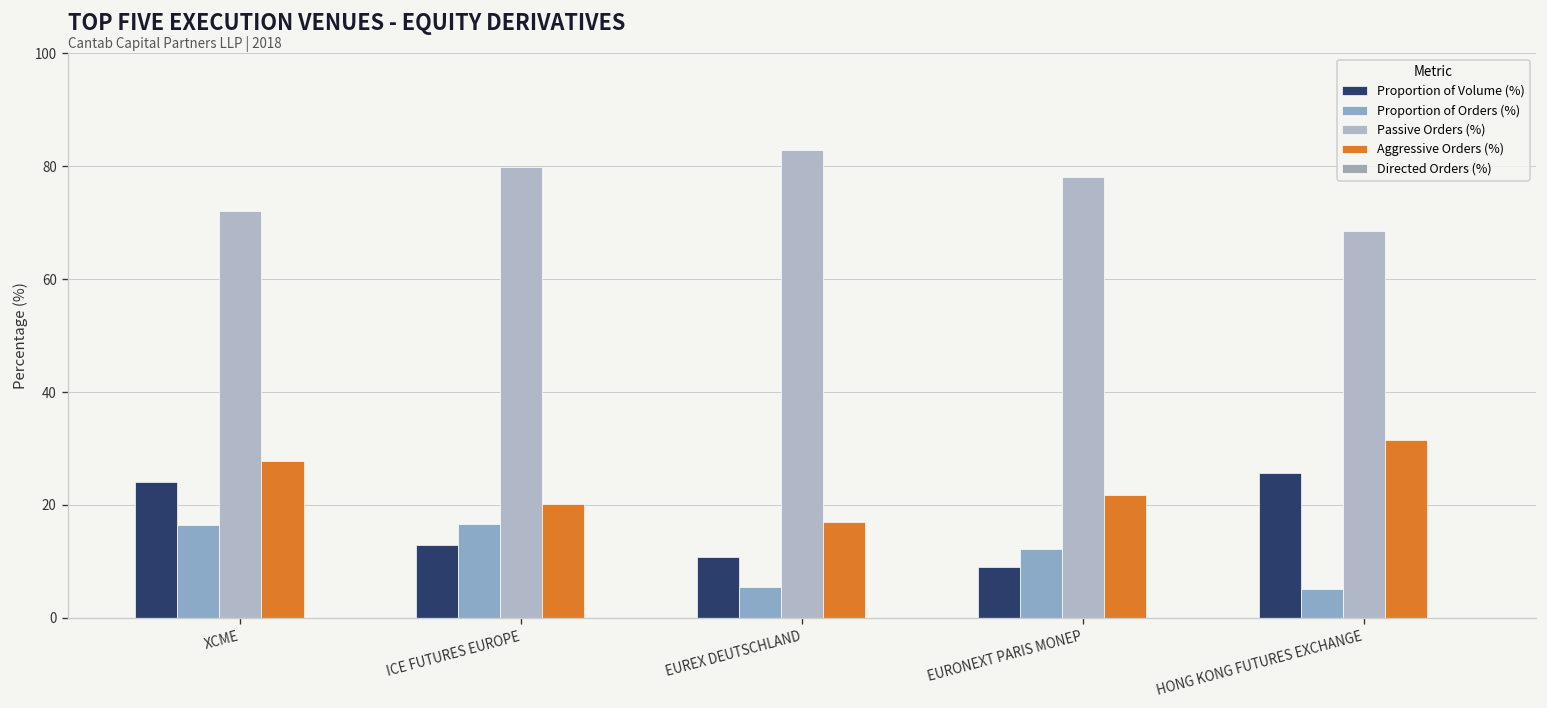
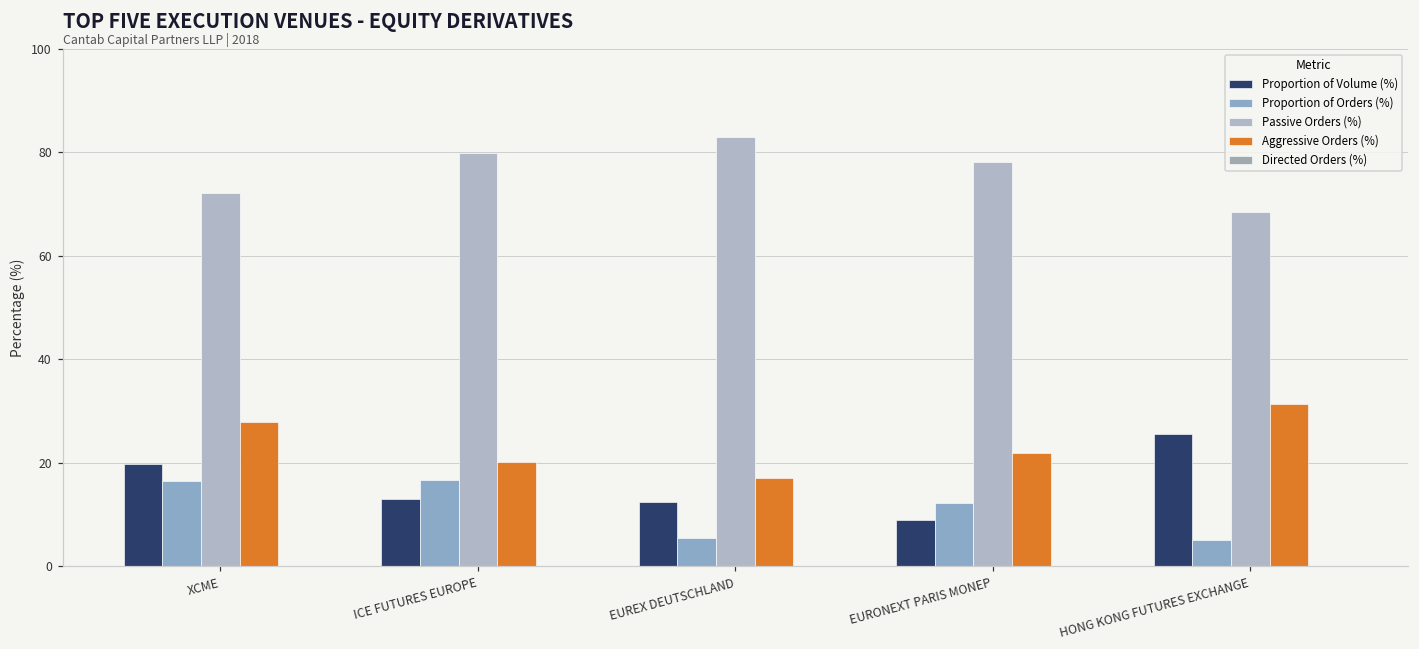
  {
    "Proportion of Volume (%)": {
-     "XCME": 24,
+     "XCME": 20,
      "ICE FUTURES EUROPE": 13,
-     "EUREX DEUTSCHLAND": 11,
+     "EUREX DEUTSCHLAND": 12,
      "EURONEXT PARIS MONEP": 9,
      "HONG KONG FUTURES EXCHANGE": 26
    },
    "Aggressive Orders (%)": {
      "XCME": 28,
      "ICE FUTURES EUROPE": 20,
      "EUREX DEUTSCHLAND": 17,
      "EURONEXT PARIS MONEP": 22,
      "HONG KONG FUTURES EXCHANGE": 31
    }
  }
